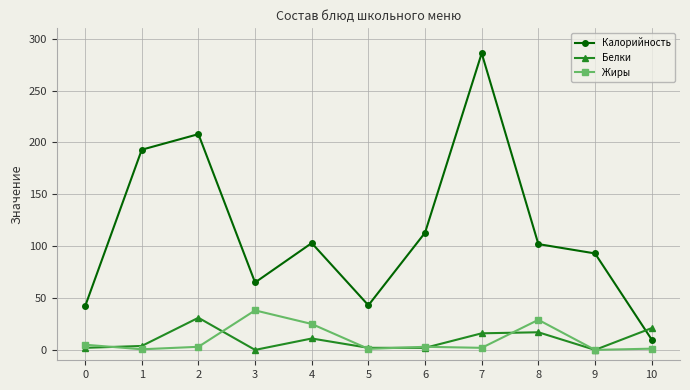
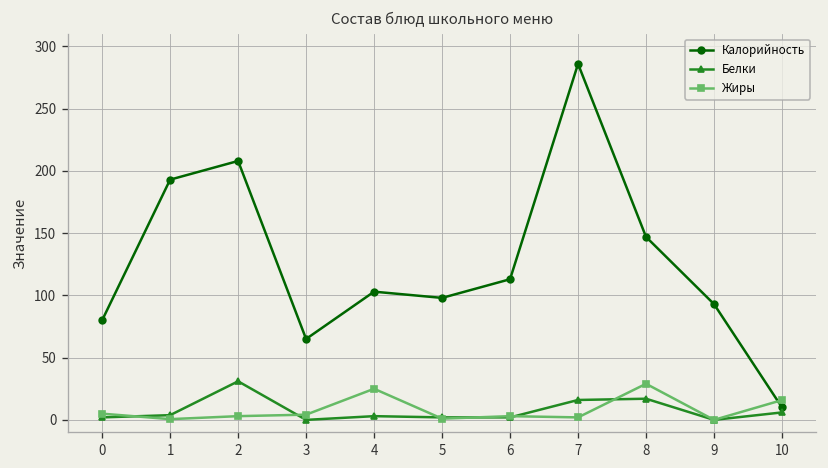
  {
    "Калорийность": {
-     "0": 42,
+     "0": 80,
      "1": 193,
      "2": 208,
      "3": 65,
      "4": 103,
-     "5": 43,
+     "5": 98,
      "6": 113,
      "7": 286,
-     "8": 102,
+     "8": 147,
      "9": 93,
      "10": 10
    },
    "Белки": {
      "0": 2,
      "1": 4,
      "2": 31,
      "3": 0,
-     "4": 11,
+     "4": 3,
      "7": 16,
      "8": 17,
-     "10": 21
+     "10": 6
    },
    "Жиры": {
      "0": 5,
      "1": 1,
      "2": 3,
-     "3": 38,
+     "3": 4,
      "4": 25,
      "7": 2,
      "8": 29,
-     "10": 1
+     "10": 16
    }
  }
